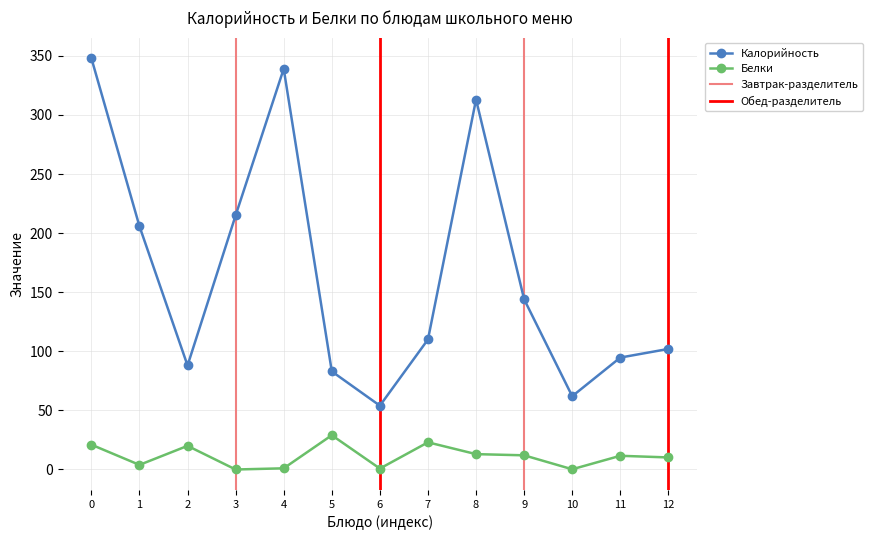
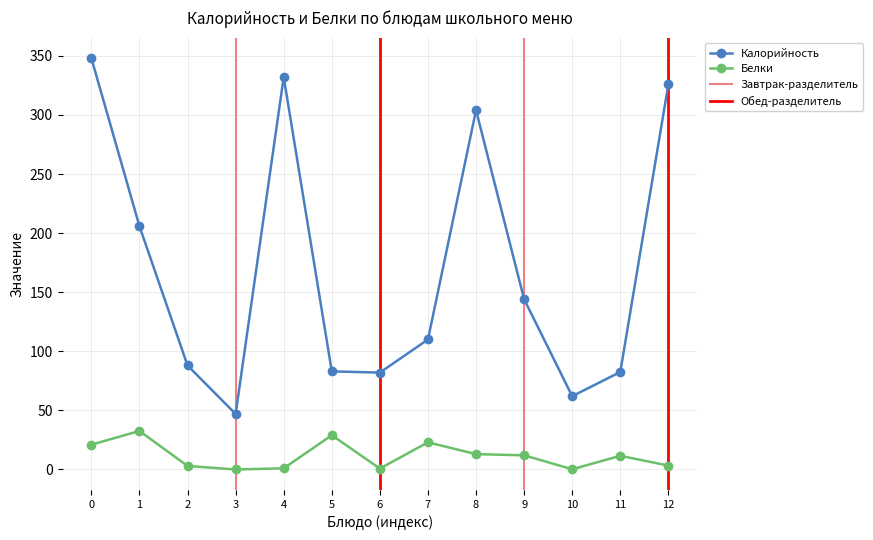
  {
    "Калорийность": {
      "0": 348,
      "1": 206,
      "2": 88,
-     "3": 215,
-     "4": 339,
+     "3": 47,
+     "4": 332,
      "5": 83,
-     "6": 54,
+     "6": 82,
      "7": 110,
-     "8": 313,
+     "8": 304,
      "9": 144,
      "10": 62,
-     "11": 95,
-     "12": 102
+     "11": 83,
+     "12": 326
    },
    "Белки": {
      "0": 21,
-     "1": 4,
-     "2": 20,
+     "1": 33,
+     "2": 3,
      "3": 0,
      "4": 1,
      "5": 29,
      "6": 1,
      "7": 23,
      "8": 13,
      "9": 12,
      "10": 0,
      "11": 12,
-     "12": 10
+     "12": 3
    }
  }
